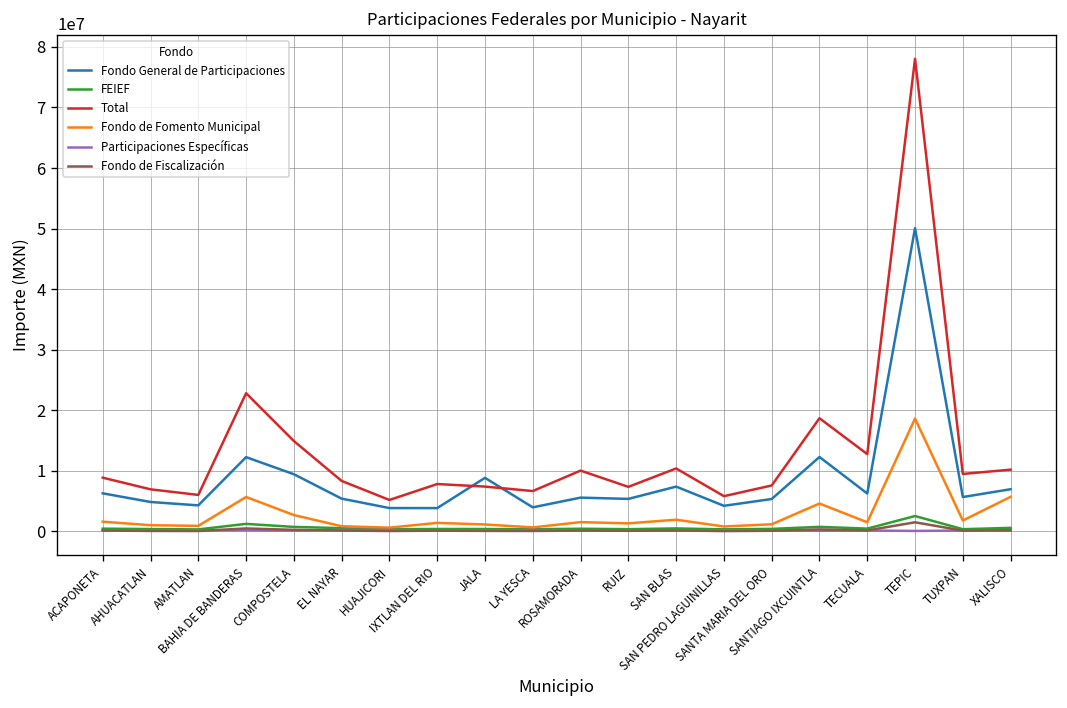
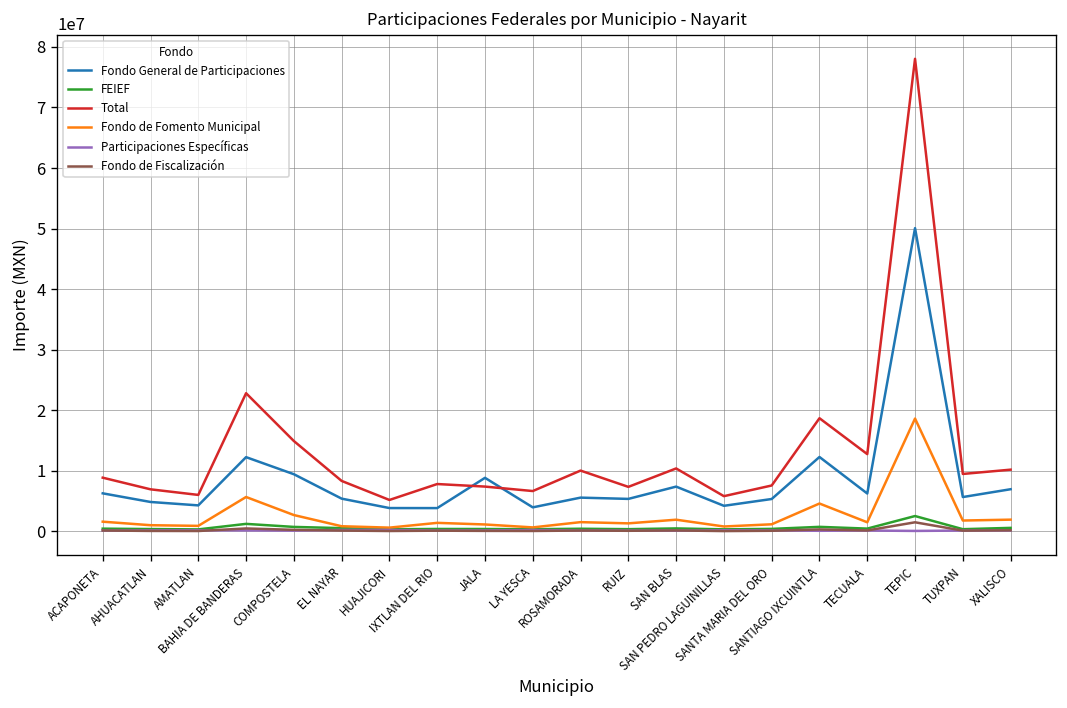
  {
    "Fondo General de Participaciones": {
      "ACAPONETA": 6000000,
      "AHUACATLAN": 5000000,
      "AMATLAN": 4000000,
      "BAHIA DE BANDERAS": 12000000,
      "COMPOSTELA": 9000000,
      "EL NAYAR": 5000000,
      "HUAJICORI": 4000000,
      "IXTLAN DEL RIO": 4000000,
      "JALA": 9000000,
      "LA YESCA": 4000000,
      "ROSAMORADA": 6000000,
      "RUIZ": 5000000,
      "SAN BLAS": 7000000,
      "SAN PEDRO LAGUINILLAS": 4000000,
      "SANTA MARIA DEL ORO": 5000000,
      "SANTIAGO IXCUINTLA": 12000000,
      "TECUALA": 6000000,
      "TEPIC": 50000000,
      "TUXPAN": 6000000,
      "XALISCO": 7000000
    },
    "FEIEF": {
      "BAHIA DE BANDERAS": 1000000,
      "TEPIC": 3000000
    },
    "Total": {
      "ACAPONETA": 9000000,
      "AHUACATLAN": 7000000,
      "AMATLAN": 6000000,
      "BAHIA DE BANDERAS": 23000000,
      "COMPOSTELA": 15000000,
      "EL NAYAR": 8000000,
      "HUAJICORI": 5000000,
      "IXTLAN DEL RIO": 8000000,
      "JALA": 7000000,
      "LA YESCA": 7000000,
      "ROSAMORADA": 10000000,
      "RUIZ": 7000000,
      "SAN BLAS": 10000000,
      "SAN PEDRO LAGUINILLAS": 6000000,
      "SANTA MARIA DEL ORO": 8000000,
      "SANTIAGO IXCUINTLA": 19000000,
      "TECUALA": 13000000,
      "TEPIC": 78000000,
      "TUXPAN": 9000000,
      "XALISCO": 10000000
    },
    "Fondo de Fomento Municipal": {
      "ACAPONETA": 2000000,
      "AHUACATLAN": 1000000,
      "AMATLAN": 1000000,
      "BAHIA DE BANDERAS": 6000000,
      "COMPOSTELA": 3000000,
      "IXTLAN DEL RIO": 1000000,
      "JALA": 1000000,
      "ROSAMORADA": 2000000,
      "RUIZ": 1000000,
      "SAN BLAS": 2000000,
      "SANTA MARIA DEL ORO": 1000000,
      "SANTIAGO IXCUINTLA": 5000000,
      "TECUALA": 1000000,
      "TEPIC": 19000000,
      "TUXPAN": 2000000,
-     "XALISCO": 6000000
+     "XALISCO": 2000000
    },
    "Participaciones Específicas": {
      "TEPIC": 0
    },
    "Fondo de Fiscalización": {
      "TEPIC": 1000000
    }
  }
